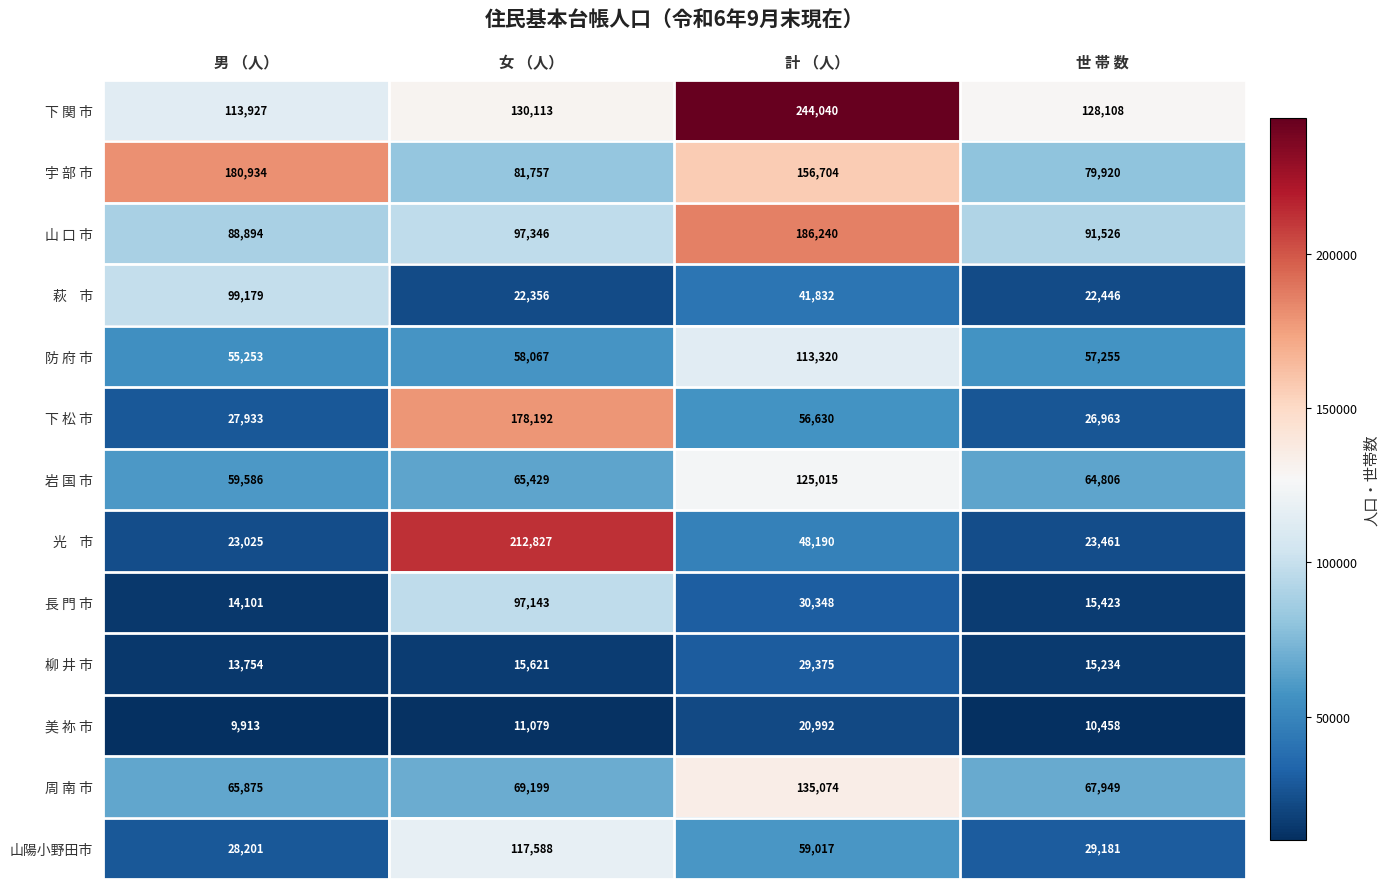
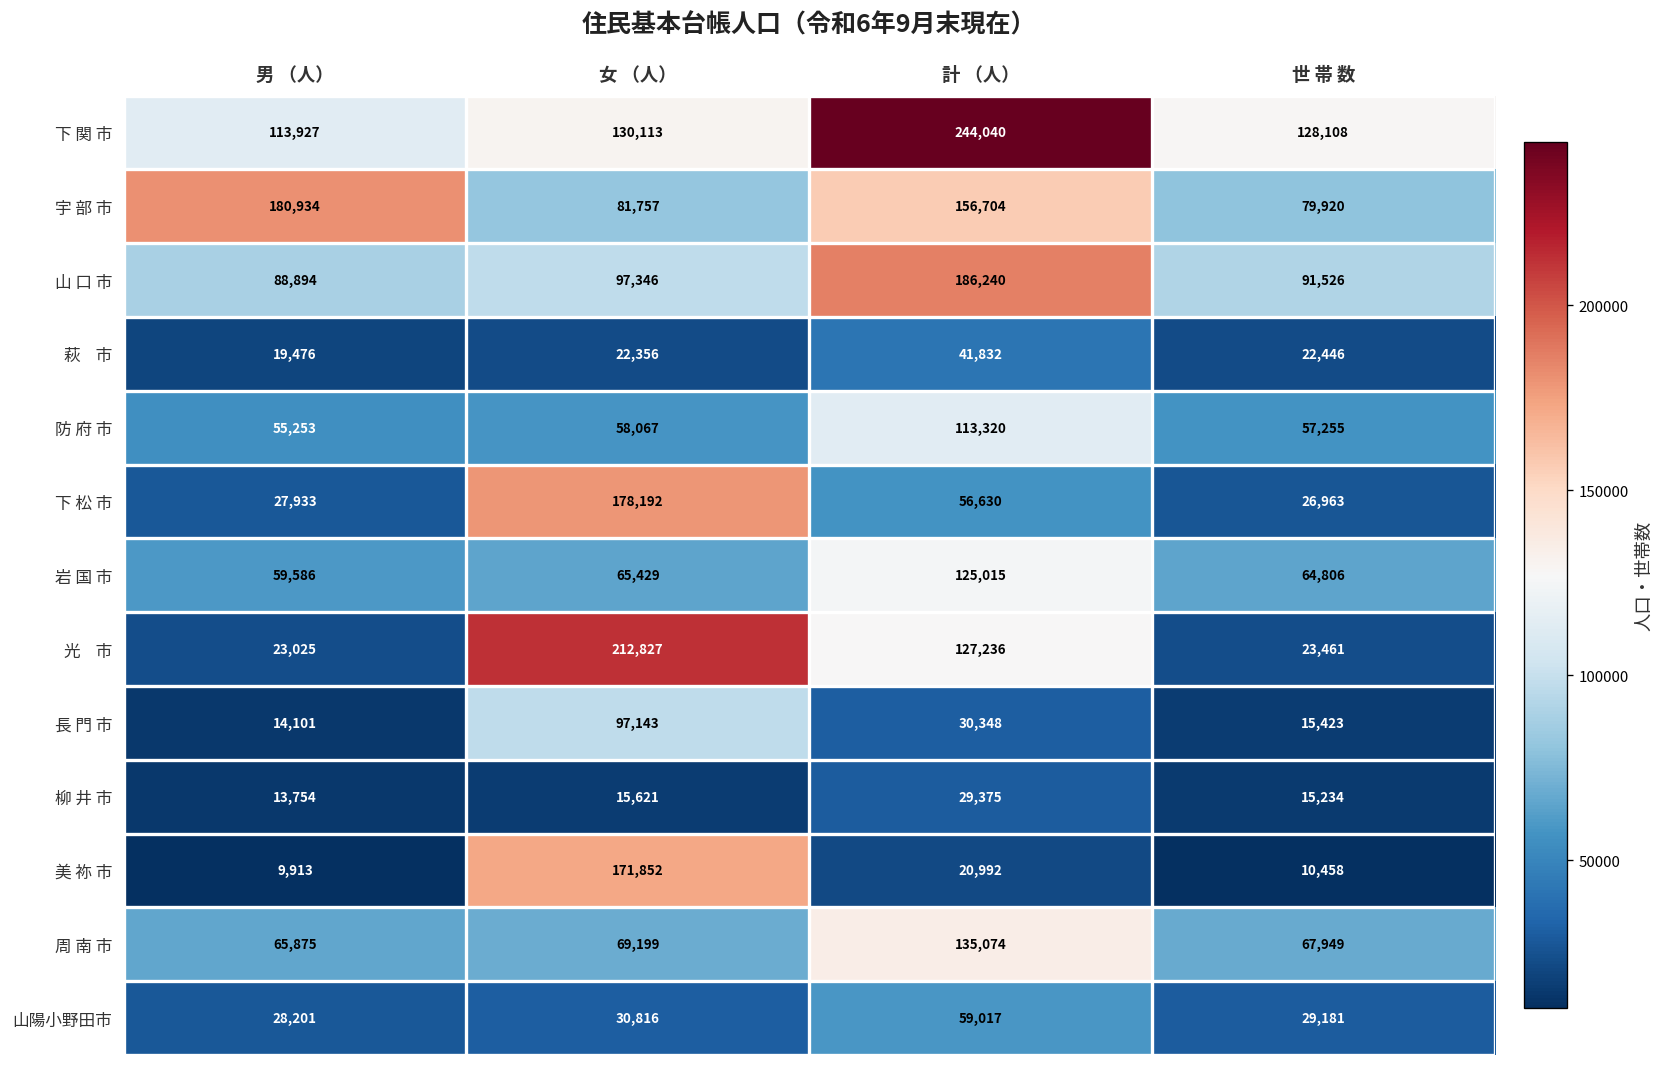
  {
    "下 関 市": {
      "男 （人）": "113,927",
      "女 （人）": "130,113",
      "計 （人）": "244,040",
      "世 帯 数": "128,108"
    },
    "宇 部 市": {
      "男 （人）": "180,934",
      "女 （人）": "81,757",
      "計 （人）": "156,704",
      "世 帯 数": "79,920"
    },
    "山 口 市": {
      "男 （人）": "88,894",
      "女 （人）": "97,346",
      "計 （人）": "186,240",
      "世 帯 数": "91,526"
    },
    "萩 市": {
-     "男 （人）": "99,179",
+     "男 （人）": "19,476",
      "女 （人）": "22,356",
      "計 （人）": "41,832",
      "世 帯 数": "22,446"
    },
    "防 府 市": {
      "男 （人）": "55,253",
      "女 （人）": "58,067",
      "計 （人）": "113,320",
      "世 帯 数": "57,255"
    },
    "下 松 市": {
      "男 （人）": "27,933",
      "女 （人）": "178,192",
      "計 （人）": "56,630",
      "世 帯 数": "26,963"
    },
    "岩 国 市": {
      "男 （人）": "59,586",
      "女 （人）": "65,429",
      "計 （人）": "125,015",
      "世 帯 数": "64,806"
    },
    "光 市": {
      "男 （人）": "23,025",
      "女 （人）": "212,827",
-     "計 （人）": "48,190",
+     "計 （人）": "127,236",
      "世 帯 数": "23,461"
    },
    "長 門 市": {
      "男 （人）": "14,101",
      "女 （人）": "97,143",
      "計 （人）": "30,348",
      "世 帯 数": "15,423"
    },
    "柳 井 市": {
      "男 （人）": "13,754",
      "女 （人）": "15,621",
      "計 （人）": "29,375",
      "世 帯 数": "15,234"
    },
    "美 祢 市": {
      "男 （人）": "9,913",
-     "女 （人）": "11,079",
+     "女 （人）": "171,852",
      "計 （人）": "20,992",
      "世 帯 数": "10,458"
    },
    "周 南 市": {
      "男 （人）": "65,875",
      "女 （人）": "69,199",
      "計 （人）": "135,074",
      "世 帯 数": "67,949"
    },
    "山陽小野田市": {
      "男 （人）": "28,201",
-     "女 （人）": "117,588",
+     "女 （人）": "30,816",
      "計 （人）": "59,017",
      "世 帯 数": "29,181"
    }
  }
